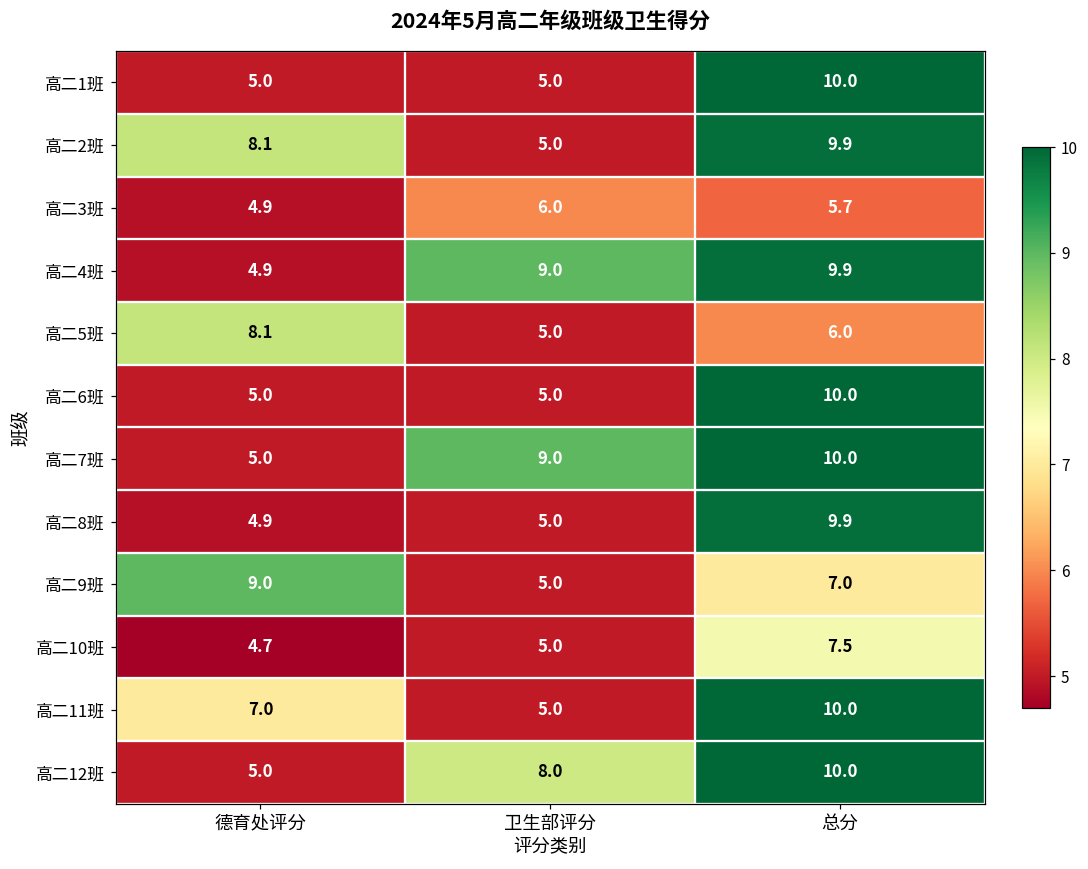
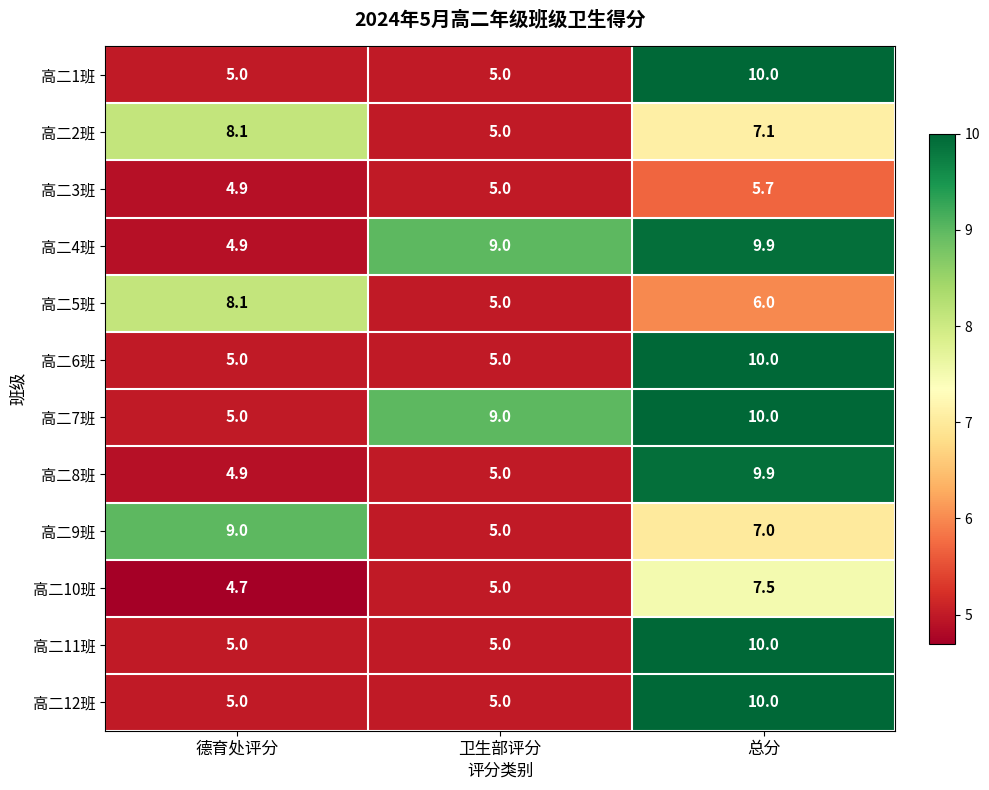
  {
    "高二1班": {
      "德育处评分": 5.0,
      "卫生部评分": 5.0,
      "总分": 10.0
    },
    "高二2班": {
      "德育处评分": 8.1,
      "卫生部评分": 5.0,
-     "总分": 9.9
+     "总分": 7.1
    },
    "高二3班": {
      "德育处评分": 4.9,
-     "卫生部评分": 6.0,
+     "卫生部评分": 5.0,
      "总分": 5.7
    },
    "高二4班": {
      "德育处评分": 4.9,
      "卫生部评分": 9.0,
      "总分": 9.9
    },
    "高二5班": {
      "德育处评分": 8.1,
      "卫生部评分": 5.0,
      "总分": 6.0
    },
    "高二6班": {
      "德育处评分": 5.0,
      "卫生部评分": 5.0,
      "总分": 10.0
    },
    "高二7班": {
      "德育处评分": 5.0,
      "卫生部评分": 9.0,
      "总分": 10.0
    },
    "高二8班": {
      "德育处评分": 4.9,
      "卫生部评分": 5.0,
      "总分": 9.9
    },
    "高二9班": {
      "德育处评分": 9.0,
      "卫生部评分": 5.0,
      "总分": 7.0
    },
    "高二10班": {
      "德育处评分": 4.7,
      "卫生部评分": 5.0,
      "总分": 7.5
    },
    "高二11班": {
-     "德育处评分": 7.0,
+     "德育处评分": 5.0,
      "卫生部评分": 5.0,
      "总分": 10.0
    },
    "高二12班": {
      "德育处评分": 5.0,
-     "卫生部评分": 8.0,
+     "卫生部评分": 5.0,
      "总分": 10.0
    }
  }
